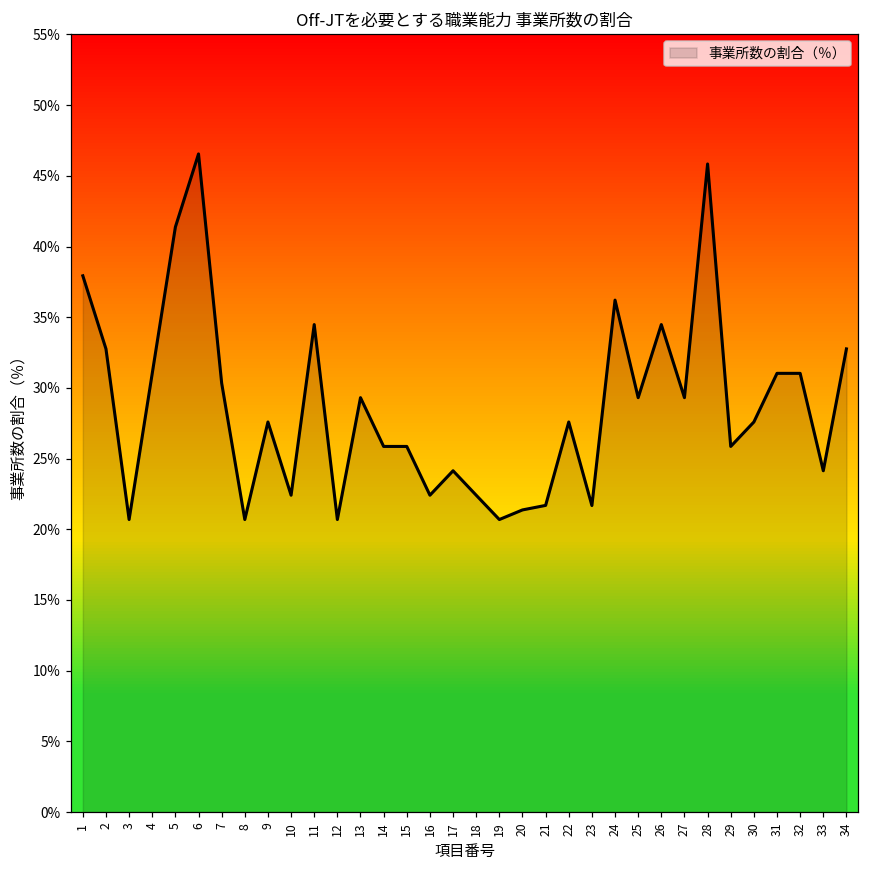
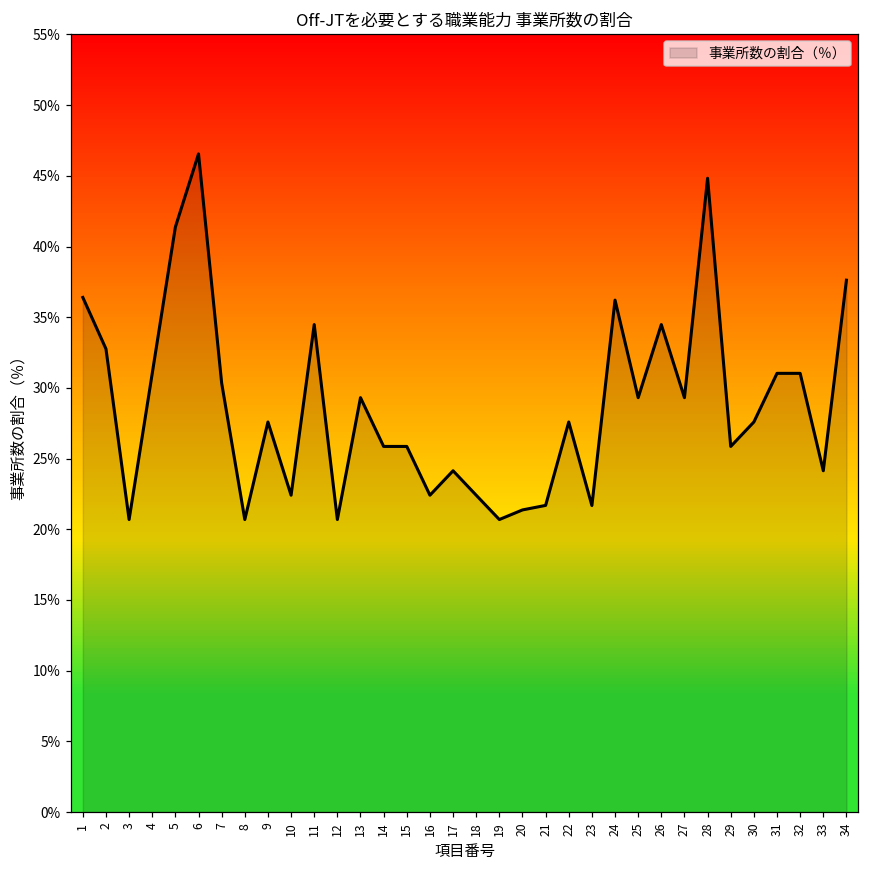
  {
-   "1": "37.9%",
+   "1": "36.4%",
    "2": "32.8%",
    "3": "20.7%",
    "4": "31.0%",
    "5": "41.4%",
    "6": "46.6%",
    "7": "30.3%",
    "8": "20.7%",
    "9": "27.6%",
    "10": "22.4%",
    "11": "34.5%",
    "12": "20.7%",
    "13": "29.3%",
    "14": "25.9%",
    "15": "25.9%",
    "16": "22.4%",
    "17": "24.1%",
    "18": "22.4%",
    "19": "20.7%",
    "20": "21.4%",
    "21": "21.7%",
    "22": "27.6%",
    "23": "21.7%",
    "24": "36.2%",
    "25": "29.3%",
    "26": "34.5%",
    "27": "29.3%",
-   "28": "45.8%",
+   "28": "44.8%",
    "29": "25.9%",
    "30": "27.6%",
    "31": "31.0%",
    "32": "31.0%",
    "33": "24.1%",
-   "34": "32.8%"
+   "34": "37.6%"
  }
